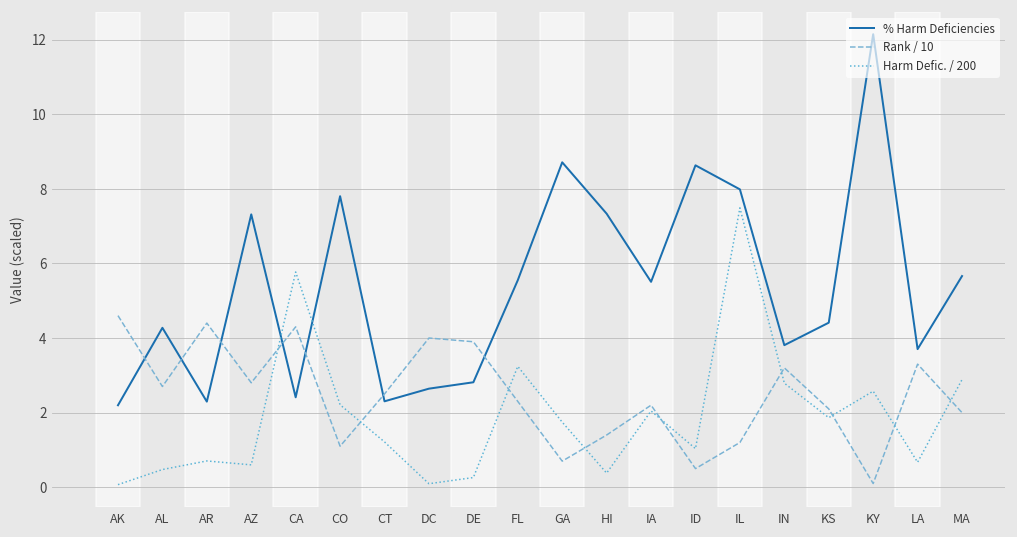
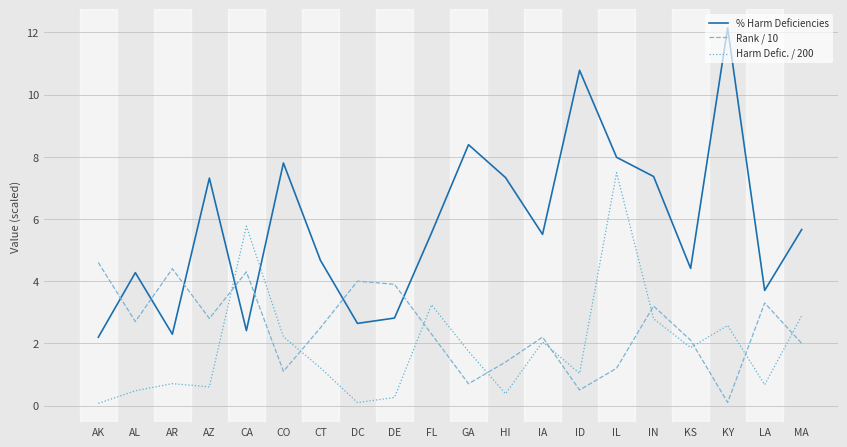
  {
    "% Harm Deficiencies": {
      "AK": 2.2,
      "AL": 4.3,
      "AR": 2.3,
      "AZ": 7.3,
      "CA": 2.4,
      "CO": 7.8,
-     "CT": 2.3,
+     "CT": 4.7,
      "DC": 2.6,
      "DE": 2.8,
      "FL": 5.5,
-     "GA": 8.7,
+     "GA": 8.4,
      "HI": 7.3,
      "IA": 5.5,
-     "ID": 8.6,
+     "ID": 10.8,
      "IL": 8.0,
-     "IN": 3.8,
+     "IN": 7.4,
      "KS": 4.4,
      "LA": 3.7,
      "MA": 5.7
    }
  }
